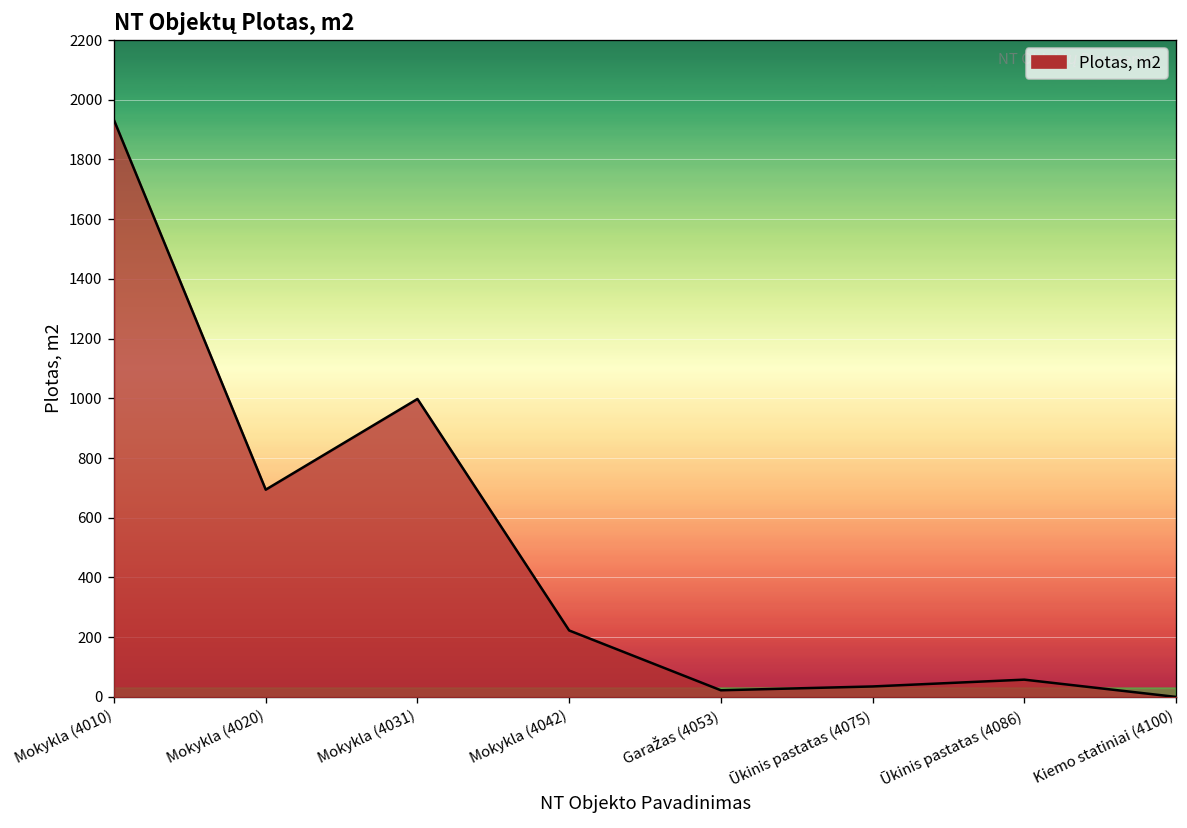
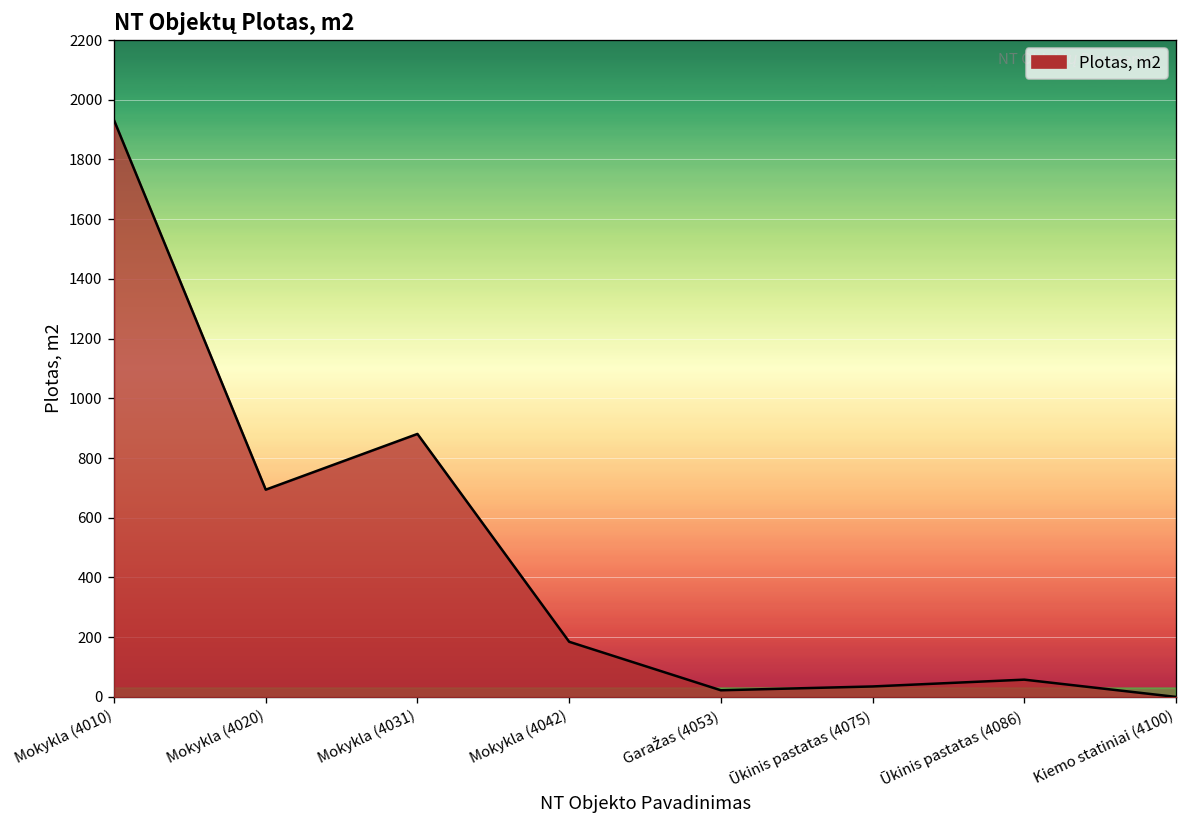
  {
    "Mokykla (4010)": 1930,
    "Mokykla (4020)": 690,
-   "Mokykla (4031)": 1000,
-   "Mokykla (4042)": 220,
+   "Mokykla (4031)": 880,
+   "Mokykla (4042)": 180,
    "Ūkinis pastatas (4075)": 40,
    "Ūkinis pastatas (4086)": 60
  }
